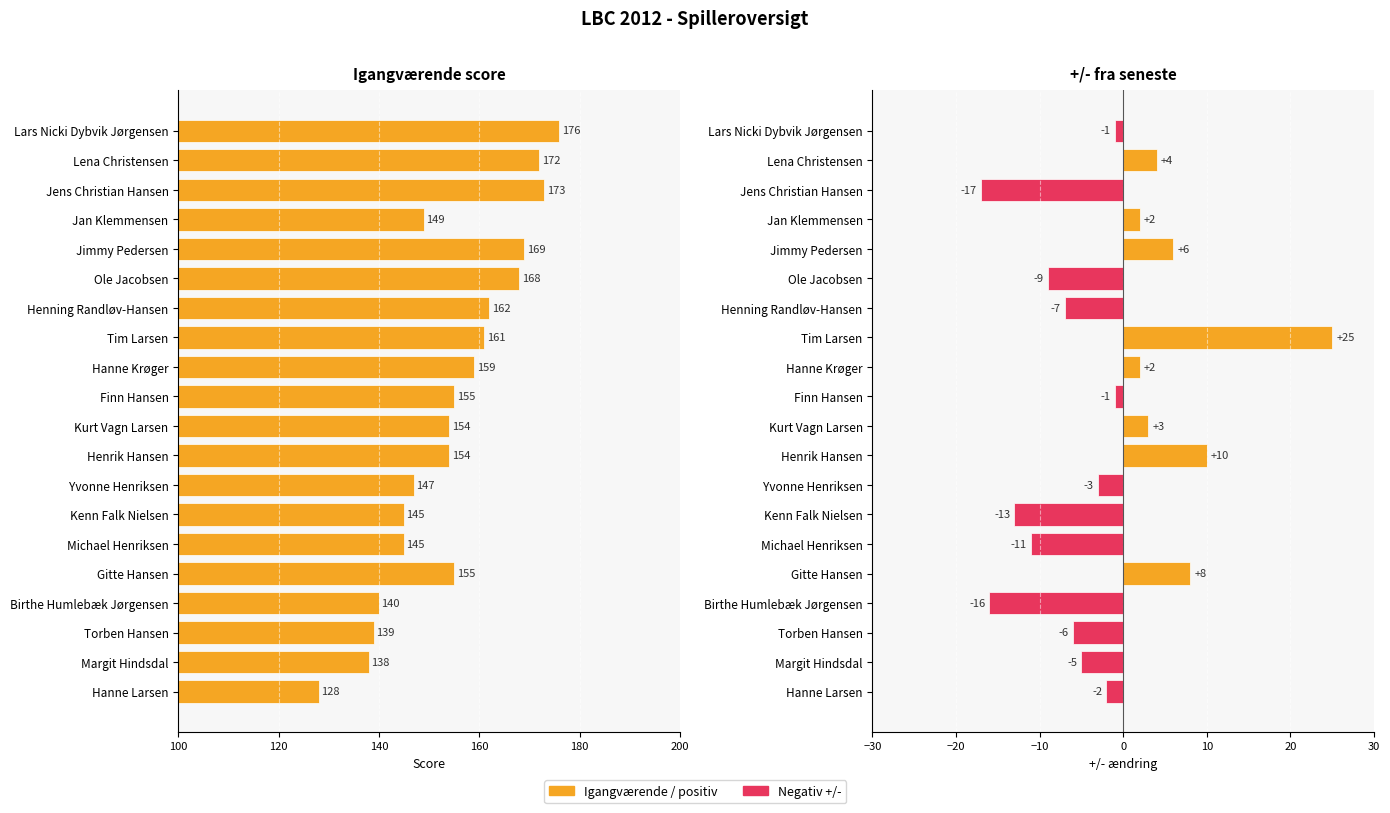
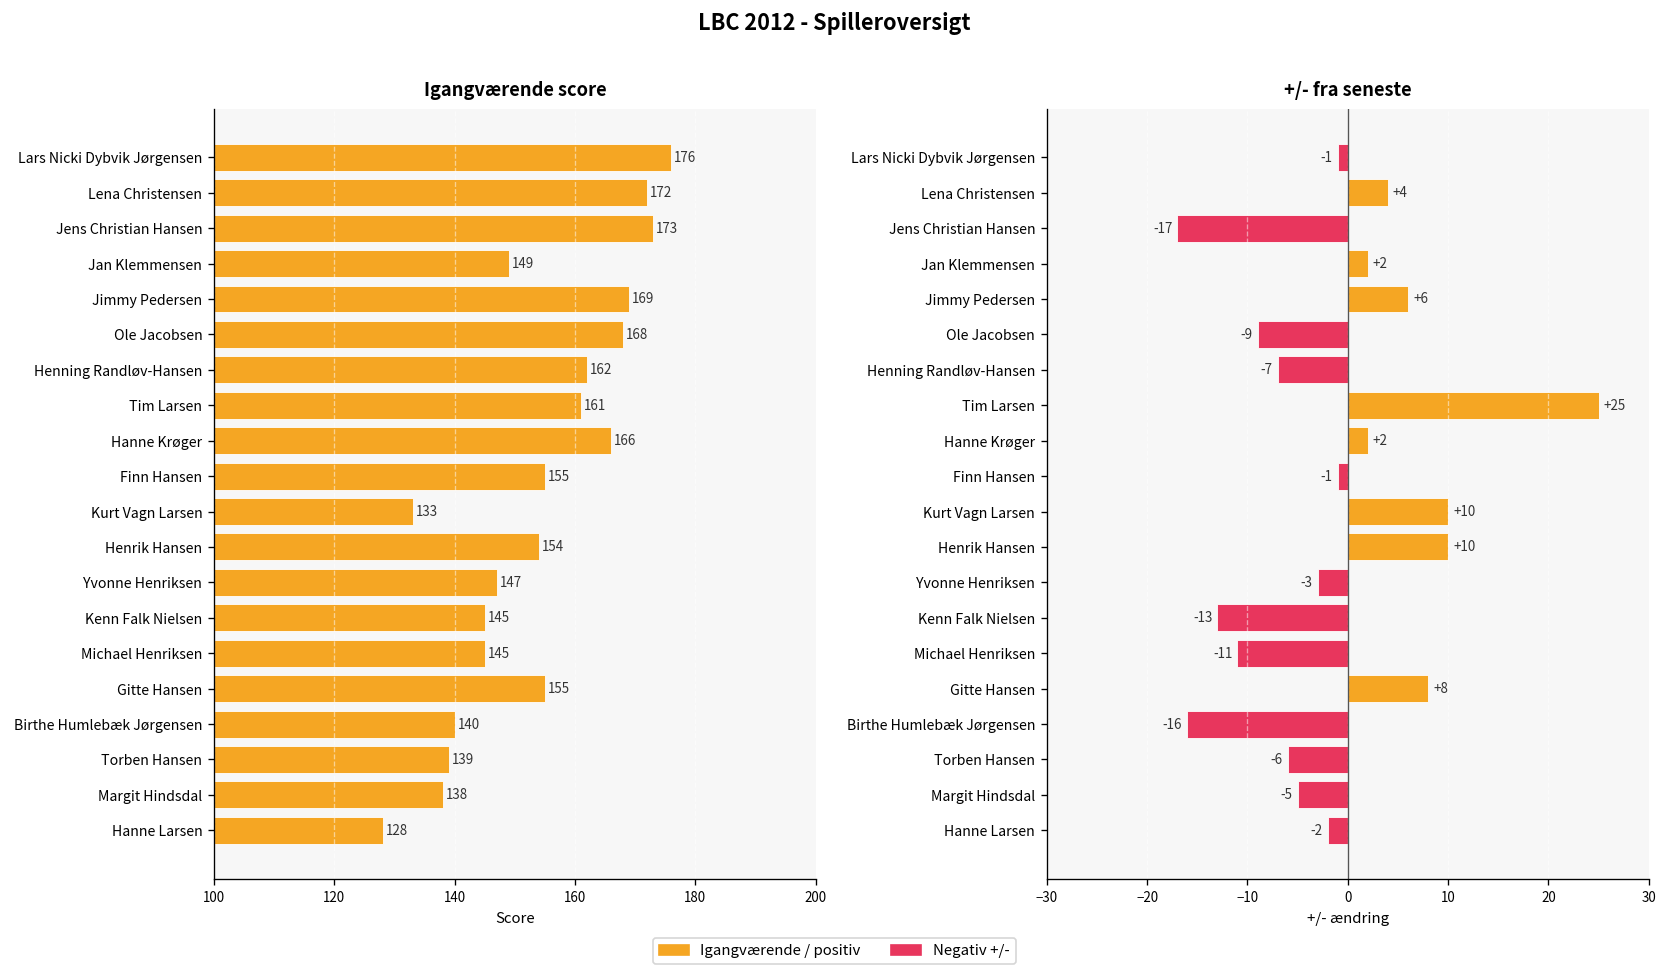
  {
    "Igangværende score": {
      "Lars Nicki Dybvik Jørgensen": "176",
      "Lena Christensen": "172",
      "Jens Christian Hansen": "173",
      "Jan Klemmensen": "149",
      "Jimmy Pedersen": "169",
      "Ole Jacobsen": "168",
      "Henning Randløv-Hansen": "162",
      "Tim Larsen": "161",
-     "Hanne Krøger": "159",
+     "Hanne Krøger": "166",
      "Finn Hansen": "155",
-     "Kurt Vagn Larsen": "154",
+     "Kurt Vagn Larsen": "133",
      "Henrik Hansen": "154",
      "Yvonne Henriksen": "147",
      "Kenn Falk Nielsen": "145",
      "Michael Henriksen": "145",
      "Gitte Hansen": "155",
      "Birthe Humlebæk Jørgensen": "140",
      "Torben Hansen": "139",
      "Margit Hindsdal": "138",
      "Hanne Larsen": "128"
    },
    "+/- fra seneste": {
      "Lars Nicki Dybvik Jørgensen": "-1",
      "Lena Christensen": "+4",
      "Jens Christian Hansen": "-17",
      "Jan Klemmensen": "+2",
      "Jimmy Pedersen": "+6",
      "Ole Jacobsen": "-9",
      "Henning Randløv-Hansen": "-7",
      "Tim Larsen": "+25",
      "Hanne Krøger": "+2",
      "Finn Hansen": "-1",
-     "Kurt Vagn Larsen": "+3",
+     "Kurt Vagn Larsen": "+10",
      "Henrik Hansen": "+10",
      "Yvonne Henriksen": "-3",
      "Kenn Falk Nielsen": "-13",
      "Michael Henriksen": "-11",
      "Gitte Hansen": "+8",
      "Birthe Humlebæk Jørgensen": "-16",
      "Torben Hansen": "-6",
      "Margit Hindsdal": "-5",
      "Hanne Larsen": "-2"
    }
  }
